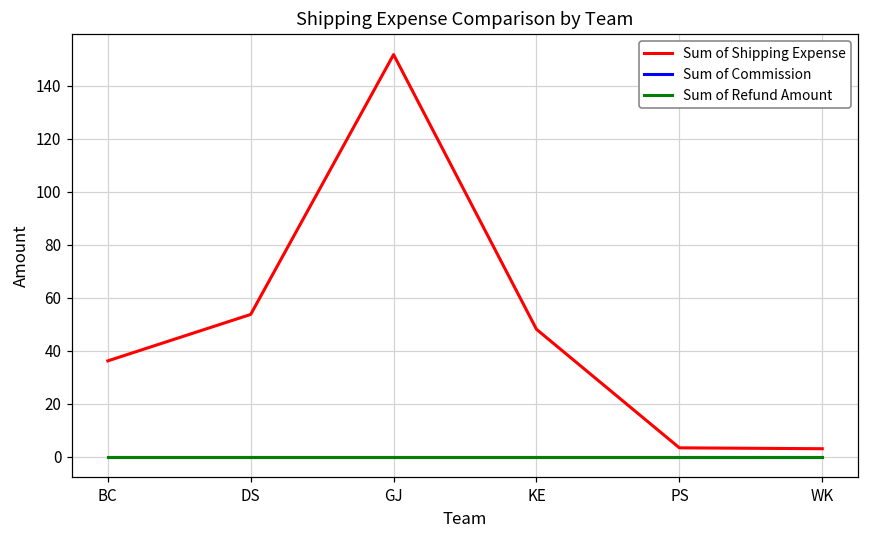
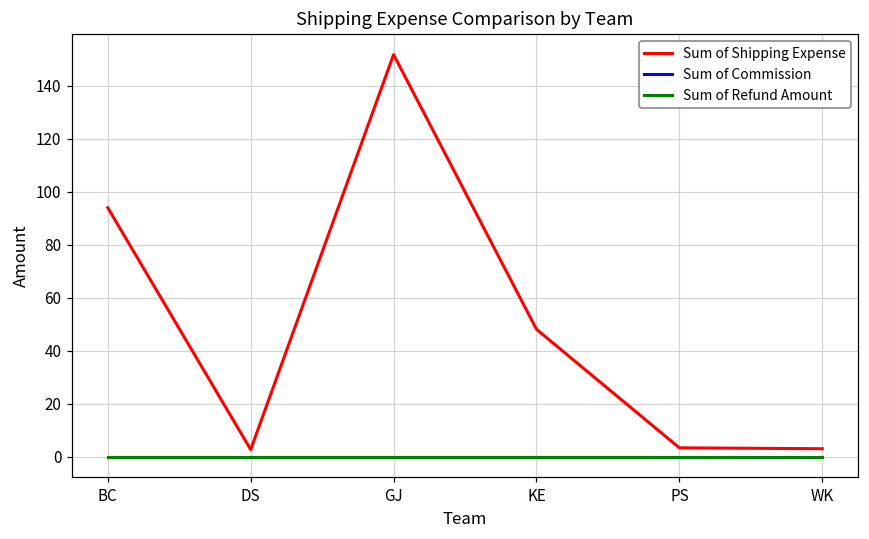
  {
    "Sum of Shipping Expense": {
-     "BC": 36,
-     "DS": 54,
+     "BC": 94,
+     "DS": 3,
      "GJ": 152,
      "KE": 48,
      "PS": 3,
      "WK": 3
    },
    "Sum of Refund Amount": {
      "BC": 0,
      "DS": 0,
      "GJ": 0,
      "KE": 0,
      "PS": 0,
      "WK": 0
    }
  }
